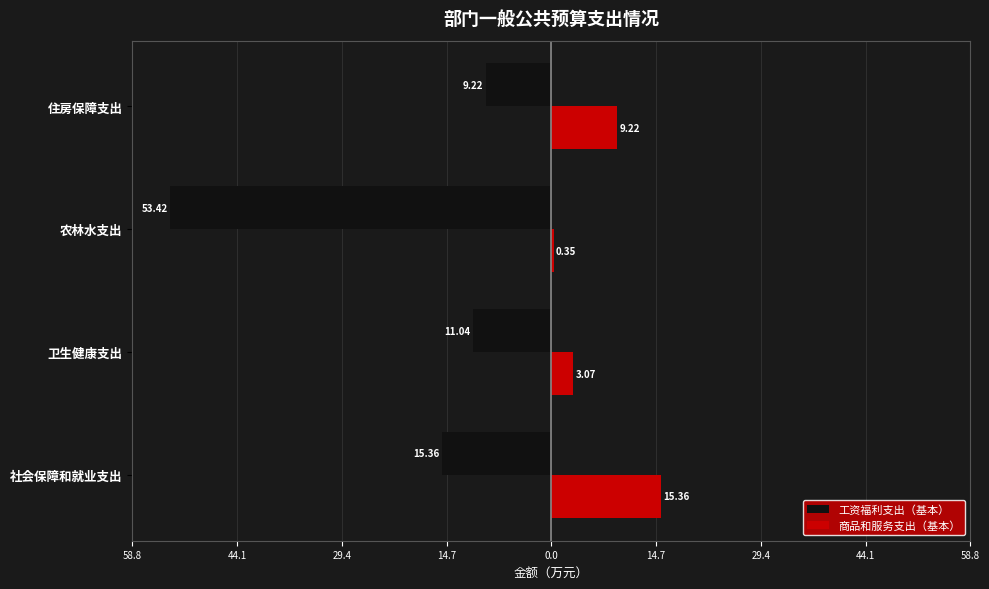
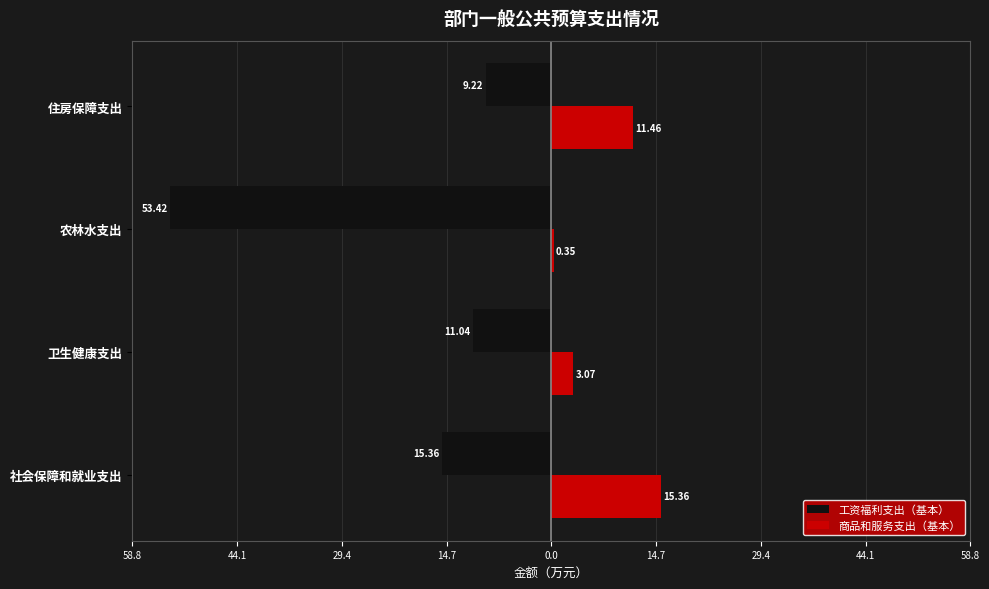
  {
    "商品和服务支出（基本）": {
-     "住房保障支出": 9.22,
+     "住房保障支出": 11.46,
      "农林水支出": 0.35,
      "卫生健康支出": 3.07,
      "社会保障和就业支出": 15.36
    }
  }
